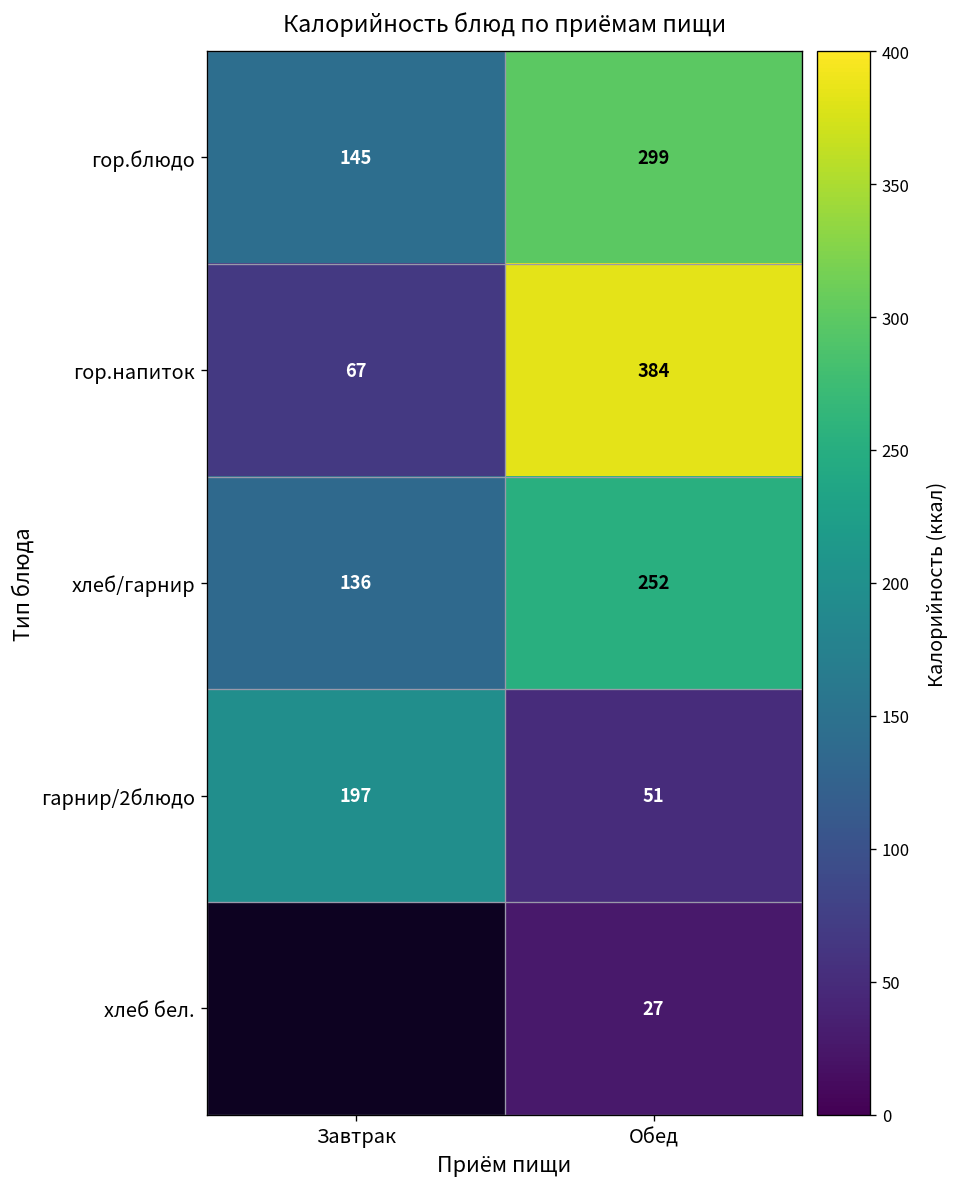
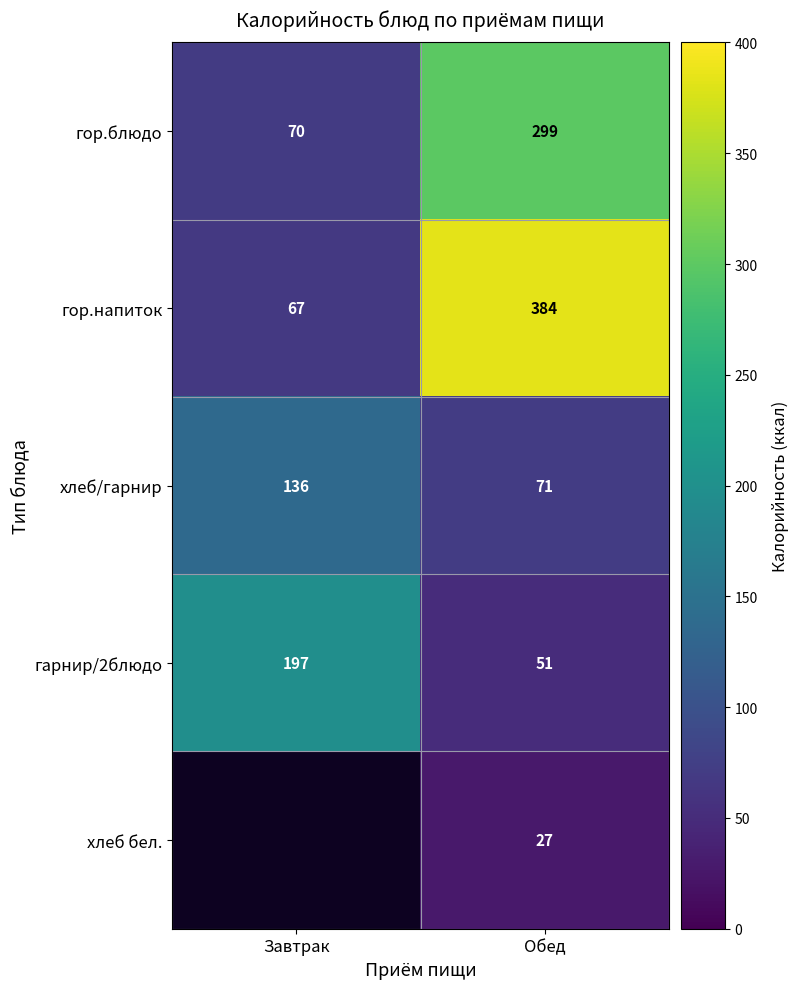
  {
    "гор.блюдо": {
-     "Завтрак": 145,
+     "Завтрак": 70,
      "Обед": 299
    },
    "гор.напиток": {
      "Завтрак": 67,
      "Обед": 384
    },
    "хлеб/гарнир": {
      "Завтрак": 136,
-     "Обед": 252
+     "Обед": 71
    },
    "гарнир/2блюдо": {
      "Завтрак": 197,
      "Обед": 51
    },
    "хлеб бел.": {
      "Обед": 27
    }
  }
